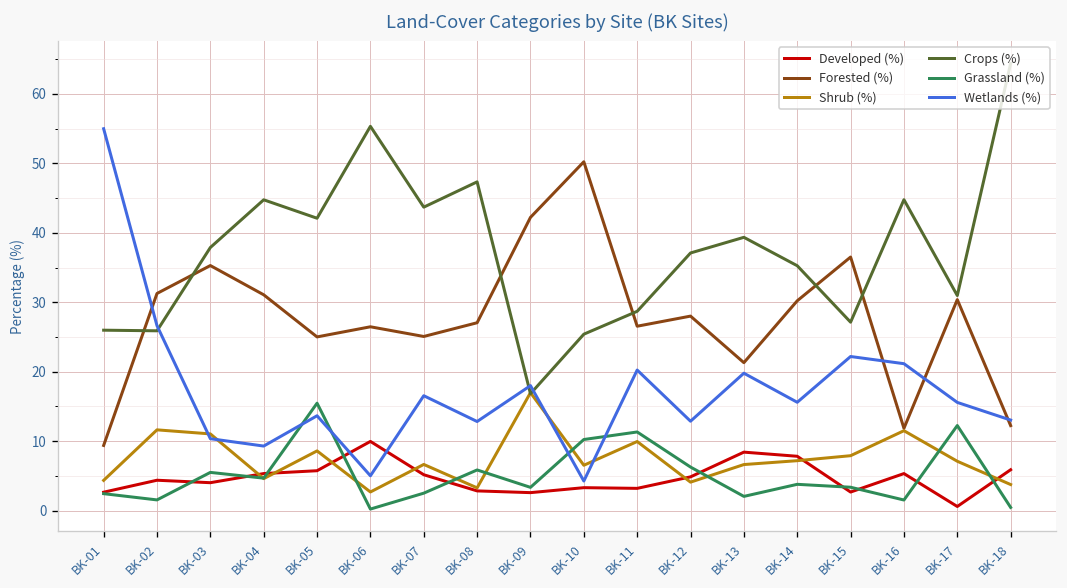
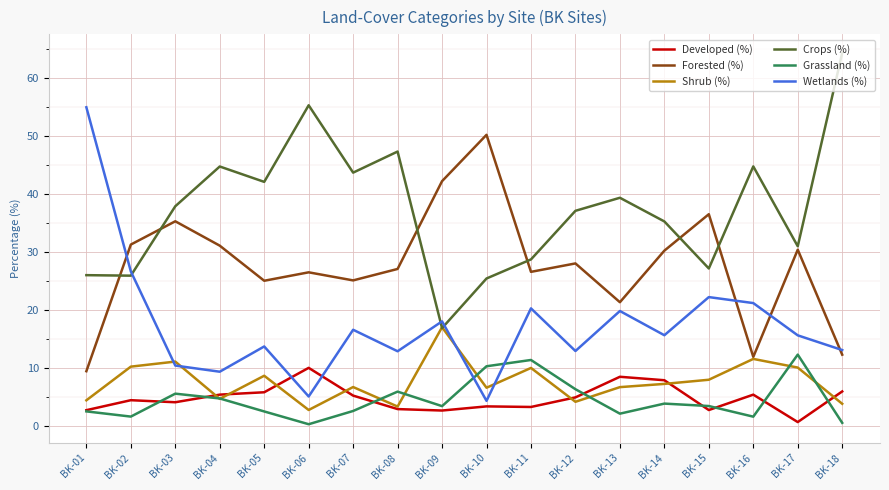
  {
    "Developed (%)": {
      "BK-02": 4,
      "BK-03": 4,
      "BK-04": 5,
      "BK-05": 6,
      "BK-06": 10,
      "BK-07": 5,
      "BK-08": 3,
      "BK-09": 3,
      "BK-10": 3,
      "BK-11": 3,
      "BK-12": 5,
      "BK-13": 8,
      "BK-14": 8,
      "BK-15": 3,
      "BK-16": 5,
      "BK-17": 1,
      "BK-18": 6
    },
    "Forested (%)": {
      "BK-01": 9,
      "BK-02": 31,
      "BK-03": 35,
      "BK-04": 31,
      "BK-05": 25,
      "BK-06": 26,
      "BK-07": 25,
      "BK-08": 27,
      "BK-09": 42,
      "BK-10": 50,
      "BK-11": 27,
      "BK-12": 28,
      "BK-13": 21,
      "BK-14": 30,
      "BK-15": 37,
      "BK-17": 30,
      "BK-18": 12
    },
    "Shrub (%)": {
      "BK-01": 4,
-     "BK-02": 12,
+     "BK-02": 10,
      "BK-03": 11,
      "BK-05": 9,
      "BK-06": 3,
      "BK-07": 7,
      "BK-08": 3,
      "BK-10": 7,
      "BK-11": 10,
      "BK-12": 4,
      "BK-13": 7,
      "BK-14": 7,
      "BK-15": 8,
-     "BK-17": 7,
+     "BK-17": 10,
      "BK-18": 4
    },
    "Crops (%)": {
      "BK-01": 26,
      "BK-02": 26,
      "BK-03": 38,
      "BK-04": 45,
      "BK-05": 42,
      "BK-06": 55,
      "BK-07": 44,
      "BK-08": 47,
      "BK-10": 25,
      "BK-11": 29,
      "BK-12": 37,
      "BK-13": 39,
      "BK-14": 35,
      "BK-15": 27,
      "BK-16": 45,
      "BK-17": 31
    },
    "Grassland (%)": {
      "BK-02": 2,
      "BK-03": 6,
-     "BK-05": 15,
+     "BK-05": 2,
      "BK-06": 0,
      "BK-07": 3,
      "BK-08": 6,
      "BK-09": 3,
      "BK-10": 10,
      "BK-11": 11,
      "BK-12": 6,
      "BK-13": 2,
      "BK-14": 4,
      "BK-15": 3,
      "BK-16": 2,
      "BK-17": 12,
      "BK-18": 0
    },
    "Wetlands (%)": {
      "BK-01": 55,
      "BK-02": 27,
      "BK-03": 10,
      "BK-04": 9,
      "BK-05": 14,
      "BK-06": 5,
      "BK-07": 17,
      "BK-08": 13,
      "BK-09": 18,
      "BK-10": 4,
      "BK-11": 20,
      "BK-12": 13,
      "BK-13": 20,
      "BK-14": 16,
      "BK-15": 22,
      "BK-16": 21,
      "BK-17": 16,
      "BK-18": 13
    }
  }
